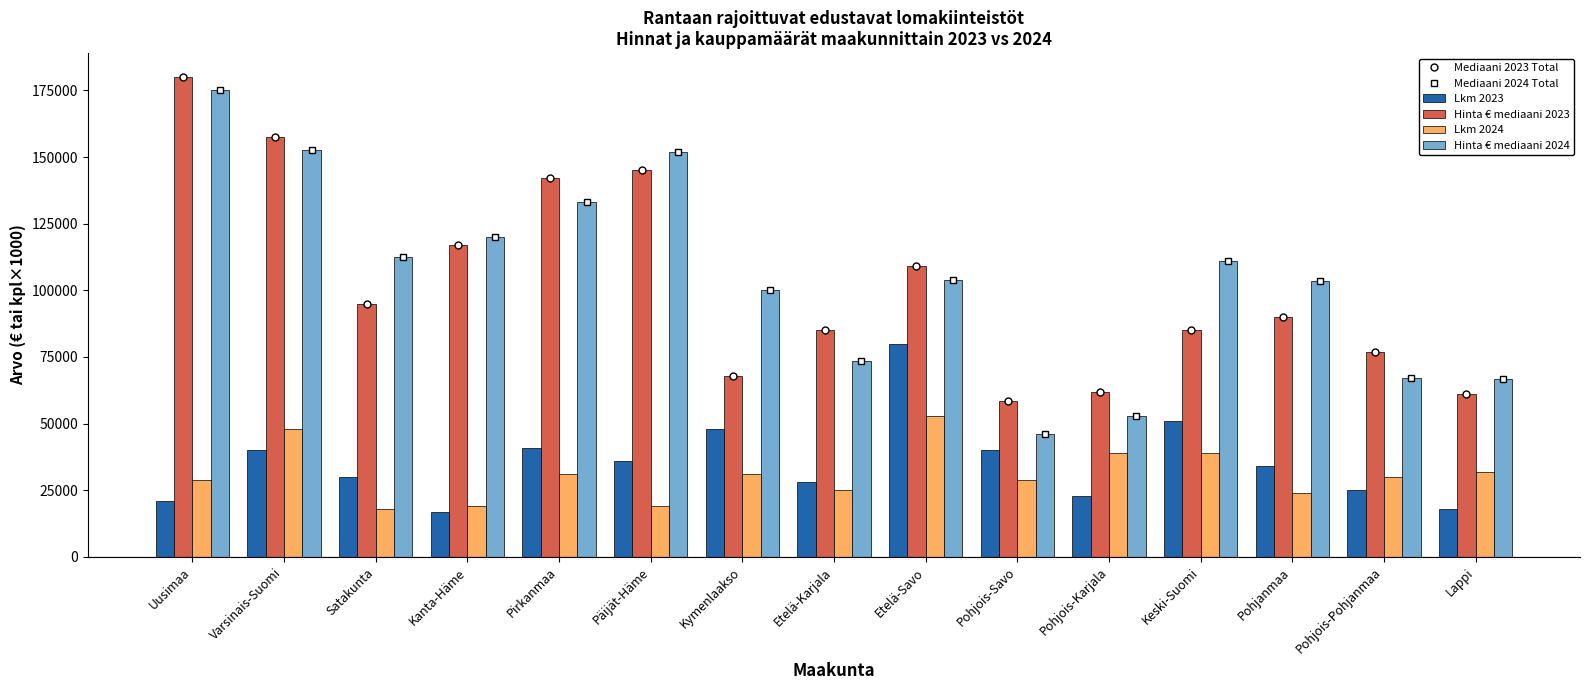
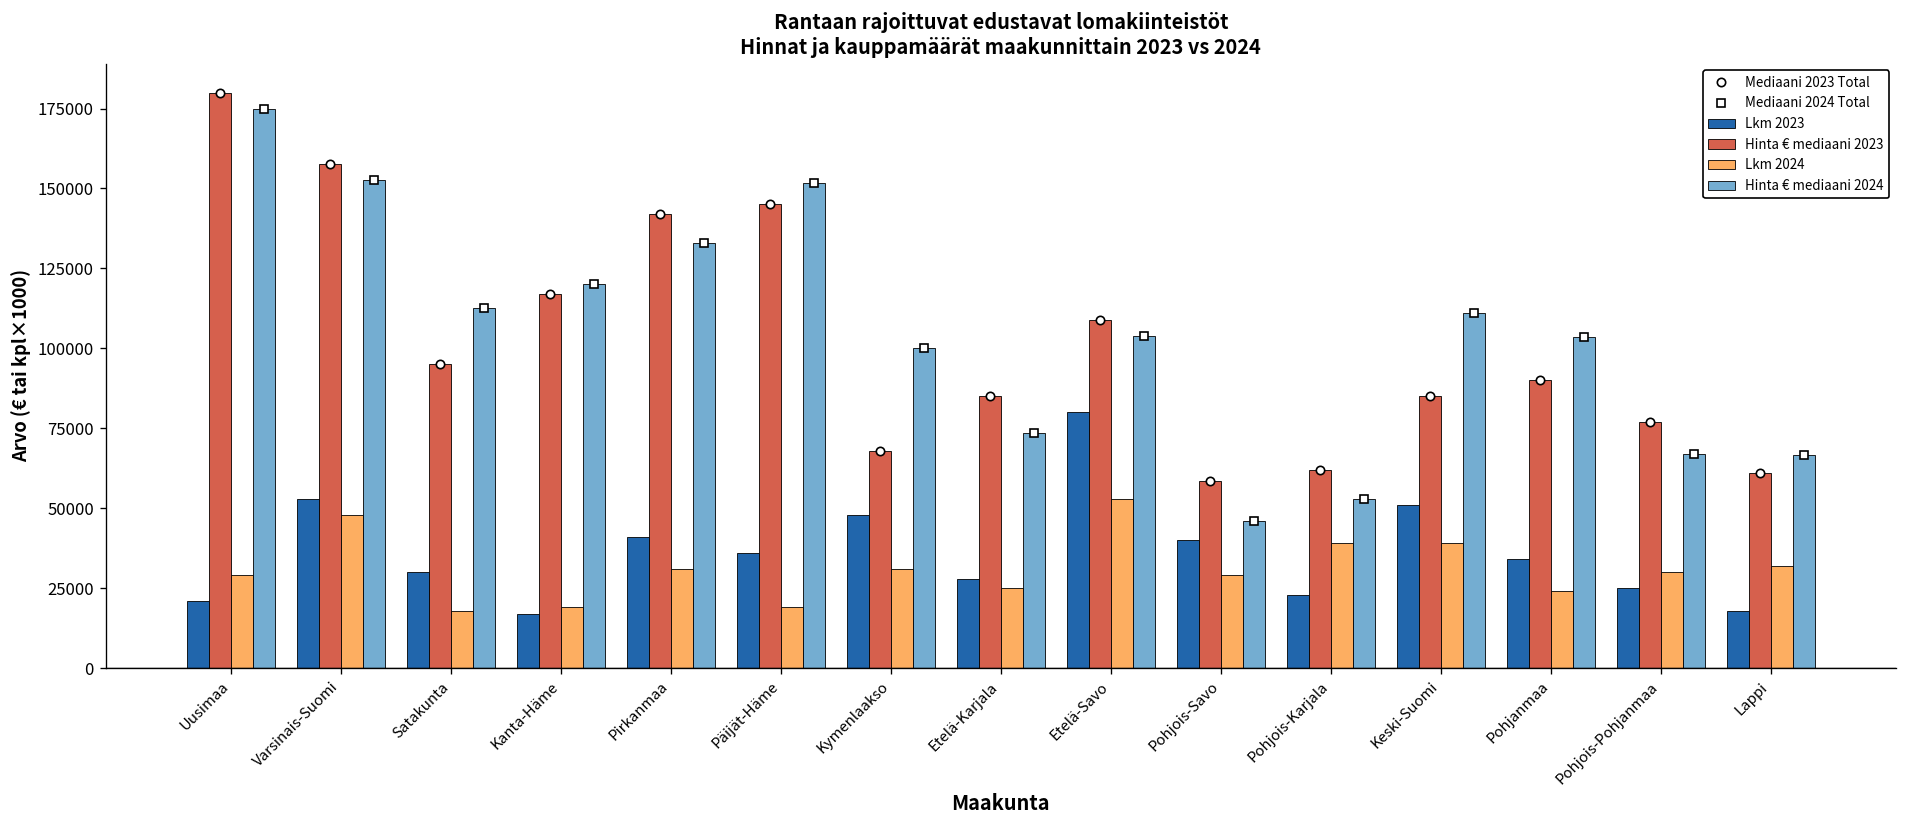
  {
    "Lkm 2023": {
      "Uusimaa": 21000,
-     "Varsinais-Suomi": 40000,
+     "Varsinais-Suomi": 53000,
      "Satakunta": 30000,
      "Kanta-Häme": 17000,
      "Pirkanmaa": 41000,
      "Päijät-Häme": 36000,
      "Kymenlaakso": 48000,
      "Etelä-Karjala": 28000,
      "Etelä-Savo": 80000,
      "Pohjois-Savo": 40000,
      "Pohjois-Karjala": 23000,
      "Keski-Suomi": 51000,
      "Pohjanmaa": 34000,
      "Pohjois-Pohjanmaa": 25000,
      "Lappi": 18000
    },
    "Hinta € mediaani 2023": {
      "Uusimaa": 180000,
      "Varsinais-Suomi": 158000,
      "Satakunta": 95000,
      "Kanta-Häme": 117000,
      "Pirkanmaa": 142000,
      "Päijät-Häme": 145000,
      "Kymenlaakso": 68000,
      "Etelä-Karjala": 85000,
      "Etelä-Savo": 109000,
      "Pohjois-Savo": 59000,
      "Pohjois-Karjala": 62000,
      "Keski-Suomi": 85000,
      "Pohjanmaa": 90000,
      "Pohjois-Pohjanmaa": 77000,
      "Lappi": 61000
    },
    "Lkm 2024": {
      "Uusimaa": 29000,
      "Varsinais-Suomi": 48000,
      "Satakunta": 18000,
      "Kanta-Häme": 19000,
      "Pirkanmaa": 31000,
      "Päijät-Häme": 19000,
      "Kymenlaakso": 31000,
      "Etelä-Karjala": 25000,
      "Etelä-Savo": 53000,
      "Pohjois-Savo": 29000,
      "Pohjois-Karjala": 39000,
      "Keski-Suomi": 39000,
      "Pohjanmaa": 24000,
      "Pohjois-Pohjanmaa": 30000,
      "Lappi": 32000
    },
    "Hinta € mediaani 2024": {
      "Uusimaa": 175000,
      "Varsinais-Suomi": 153000,
      "Satakunta": 113000,
      "Kanta-Häme": 120000,
      "Pirkanmaa": 133000,
      "Päijät-Häme": 152000,
      "Kymenlaakso": 100000,
      "Etelä-Karjala": 74000,
      "Etelä-Savo": 104000,
      "Pohjois-Savo": 46000,
      "Pohjois-Karjala": 53000,
      "Keski-Suomi": 111000,
      "Pohjanmaa": 104000,
      "Pohjois-Pohjanmaa": 67000,
      "Lappi": 67000
    }
  }
